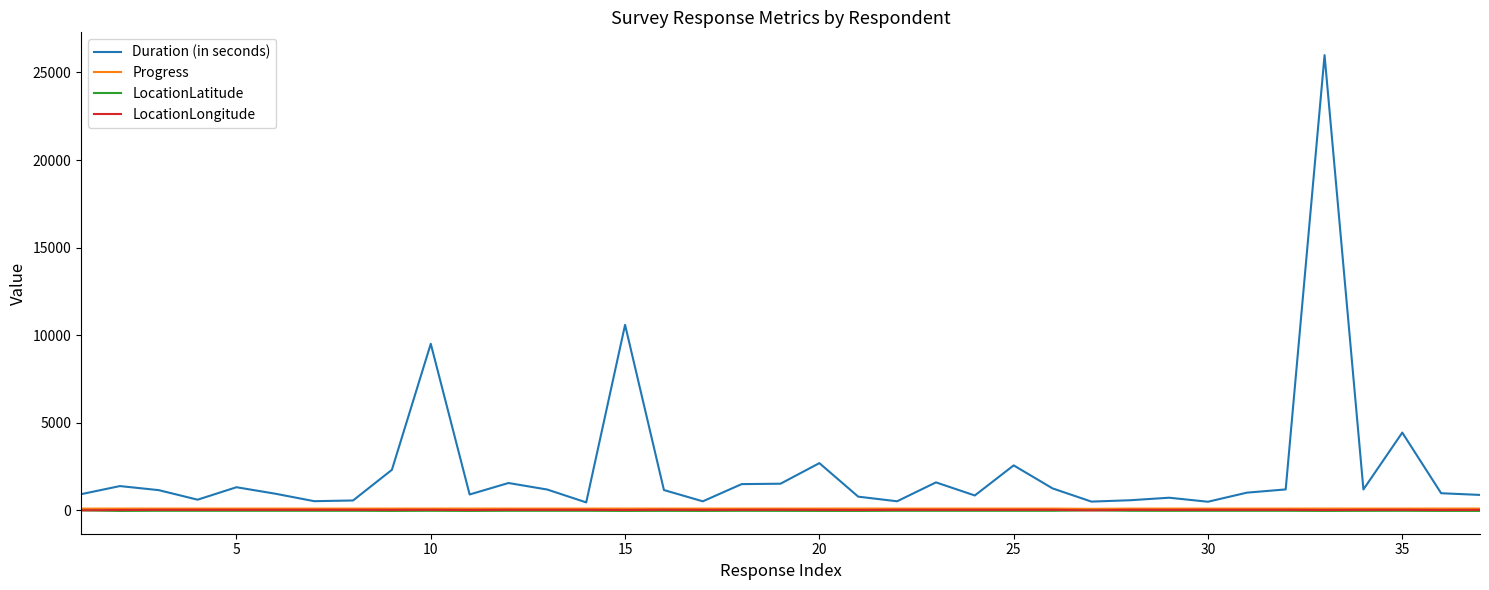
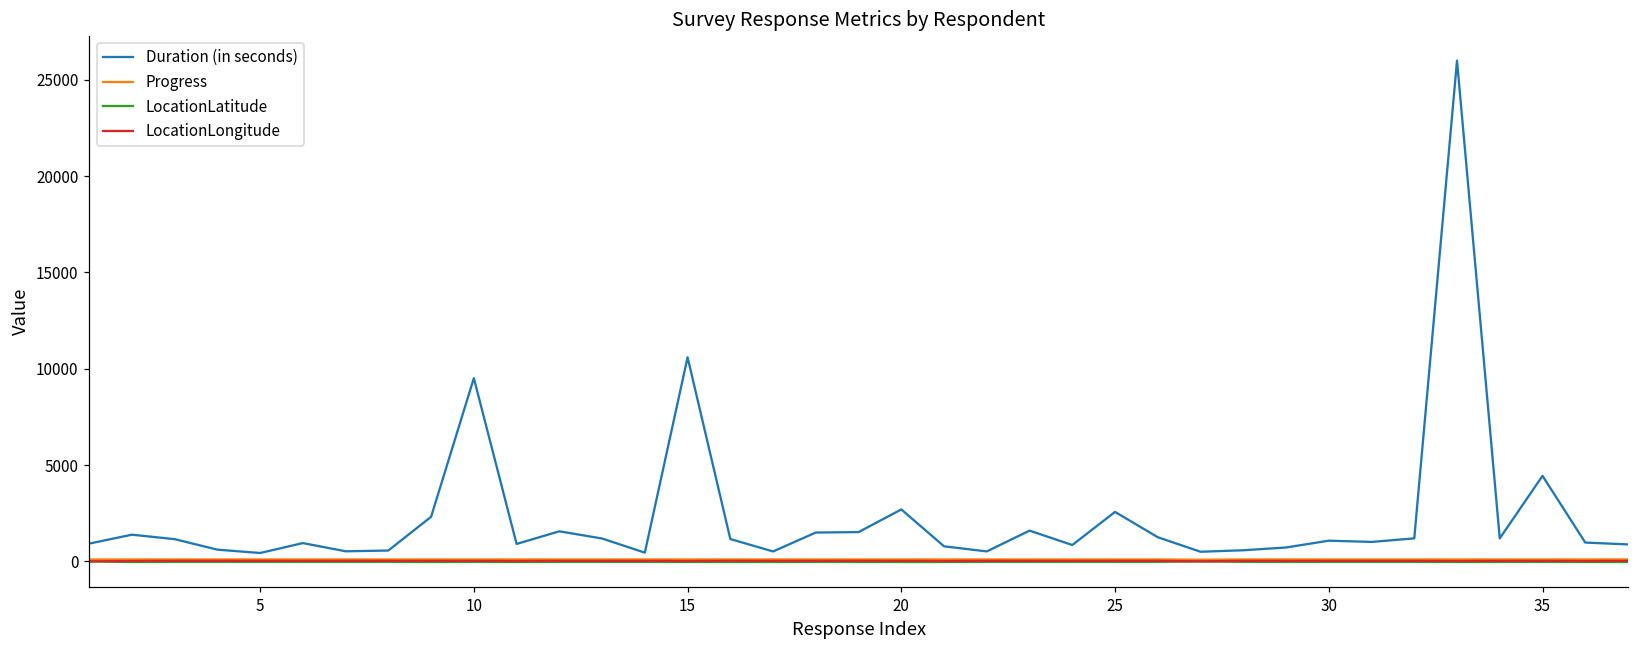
  {
    "Duration (in seconds)": {
-     "5": 1300,
+     "5": 400,
      "10": 9500,
      "15": 10600,
      "20": 2700,
      "25": 2600,
-     "30": 500,
+     "30": 1100,
      "35": 4400
    }
  }
